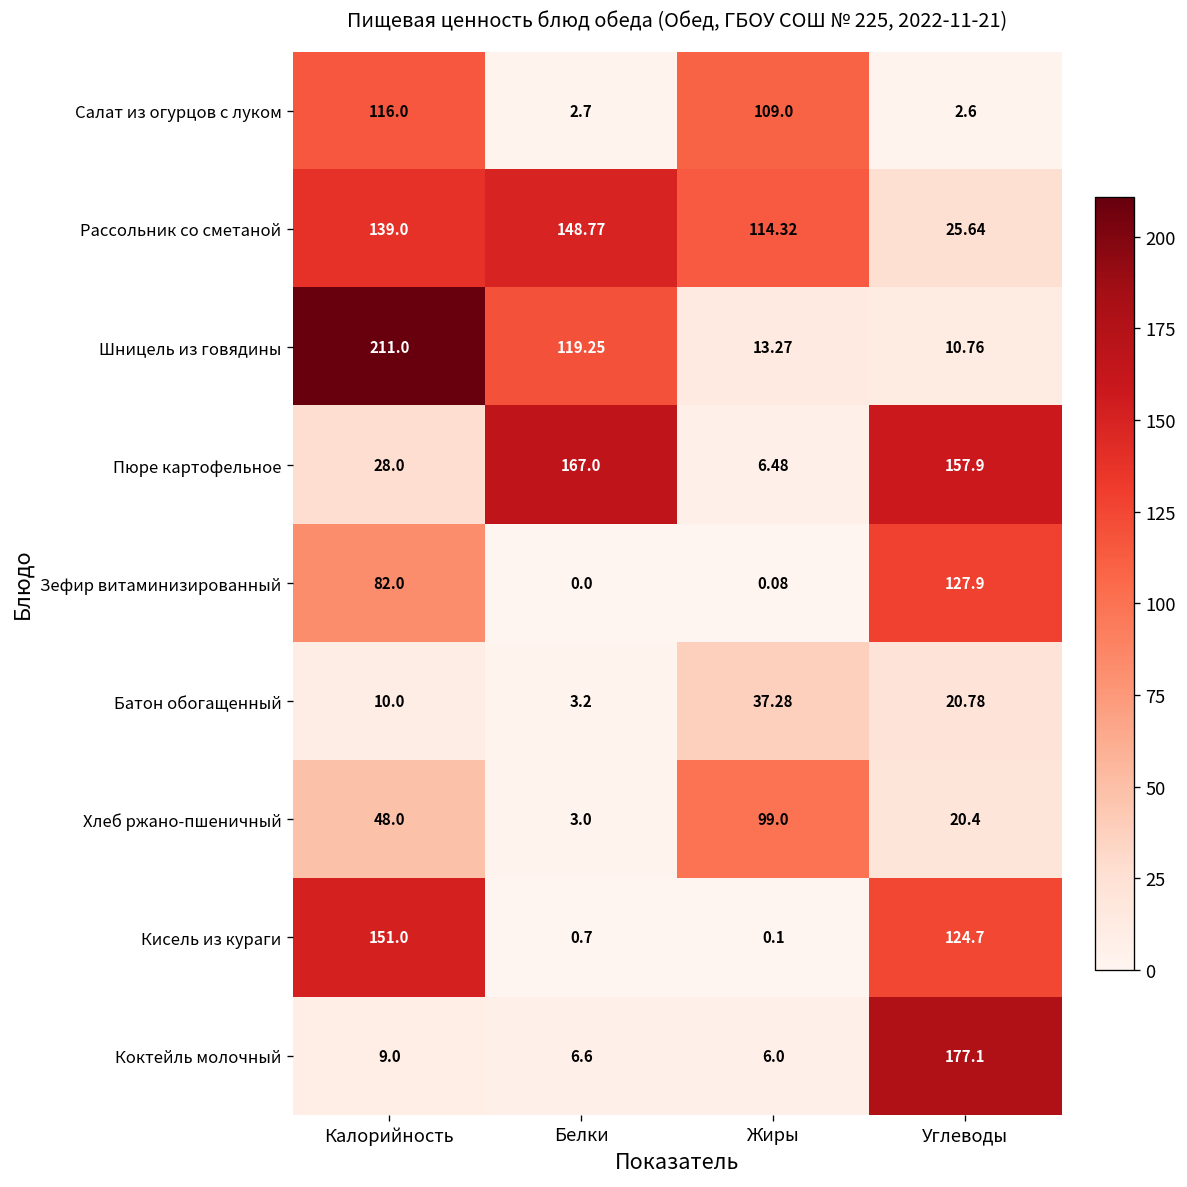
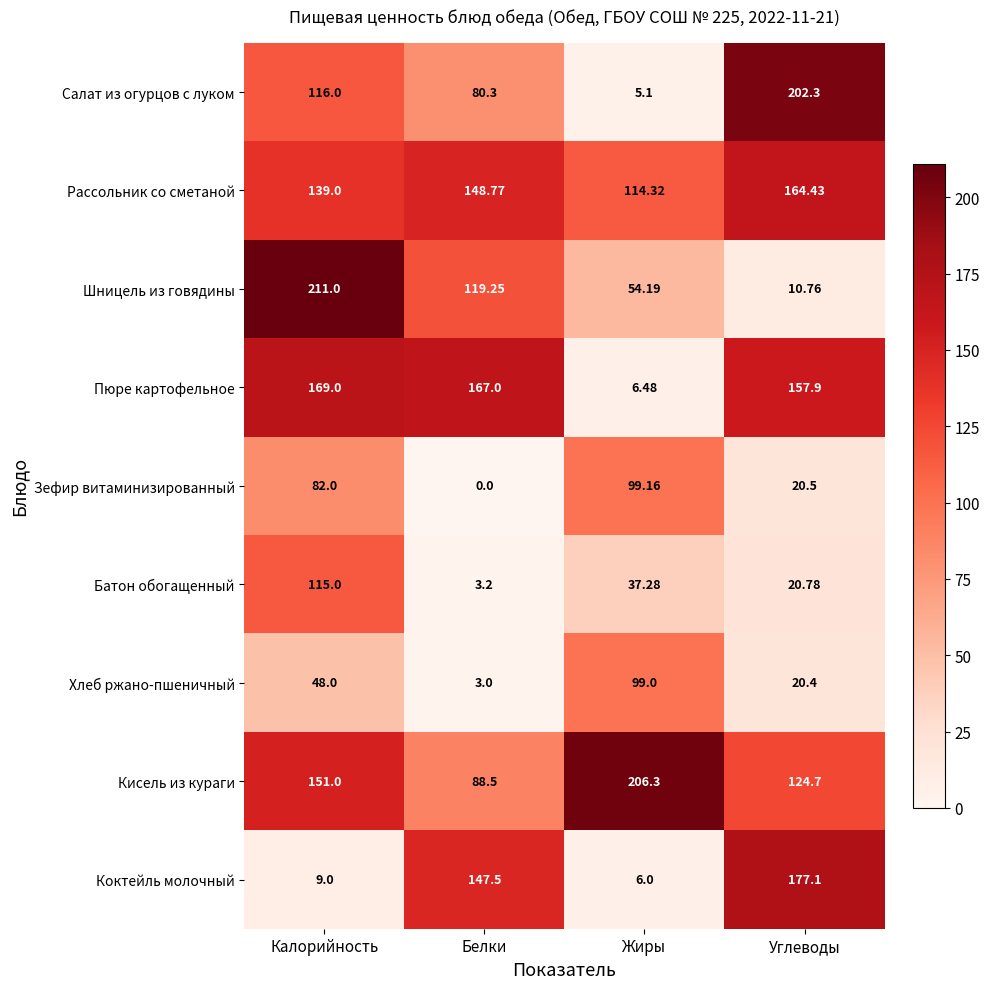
  {
    "Салат из огурцов с луком": {
      "Калорийность": 116.0,
-     "Белки": 2.7,
-     "Жиры": 109.0,
-     "Углеводы": 2.6
+     "Белки": 80.3,
+     "Жиры": 5.1,
+     "Углеводы": 202.3
    },
    "Рассольник со сметаной": {
      "Калорийность": 139.0,
      "Белки": 148.77,
      "Жиры": 114.32,
-     "Углеводы": 25.64
+     "Углеводы": 164.43
    },
    "Шницель из говядины": {
      "Калорийность": 211.0,
      "Белки": 119.25,
-     "Жиры": 13.27,
+     "Жиры": 54.19,
      "Углеводы": 10.76
    },
    "Пюре картофельное": {
-     "Калорийность": 28.0,
+     "Калорийность": 169.0,
      "Белки": 167.0,
      "Жиры": 6.48,
      "Углеводы": 157.9
    },
    "Зефир витаминизированный": {
      "Калорийность": 82.0,
      "Белки": 0.0,
-     "Жиры": 0.08,
-     "Углеводы": 127.9
+     "Жиры": 99.16,
+     "Углеводы": 20.5
    },
    "Батон обогащенный": {
-     "Калорийность": 10.0,
+     "Калорийность": 115.0,
      "Белки": 3.2,
      "Жиры": 37.28,
      "Углеводы": 20.78
    },
    "Хлеб ржано-пшеничный": {
      "Калорийность": 48.0,
      "Белки": 3.0,
      "Жиры": 99.0,
      "Углеводы": 20.4
    },
    "Кисель из кураги": {
      "Калорийность": 151.0,
-     "Белки": 0.7,
-     "Жиры": 0.1,
+     "Белки": 88.5,
+     "Жиры": 206.3,
      "Углеводы": 124.7
    },
    "Коктейль молочный": {
      "Калорийность": 9.0,
-     "Белки": 6.6,
+     "Белки": 147.5,
      "Жиры": 6.0,
      "Углеводы": 177.1
    }
  }
